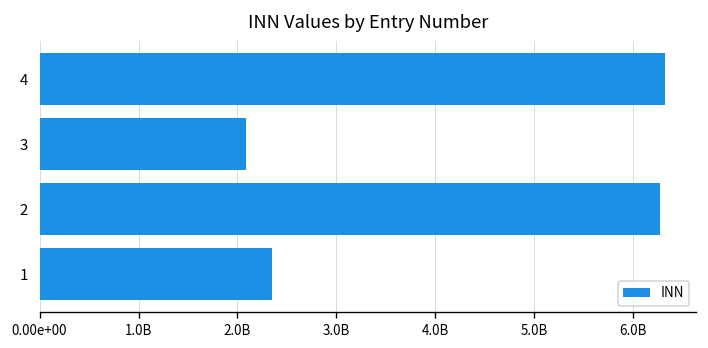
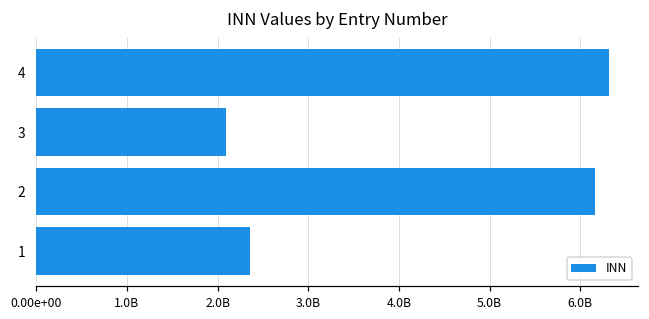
  {
    "4": 6300000000,
    "3": 2100000000,
-   "2": 6300000000,
+   "2": 6200000000,
    "1": 2400000000
  }
